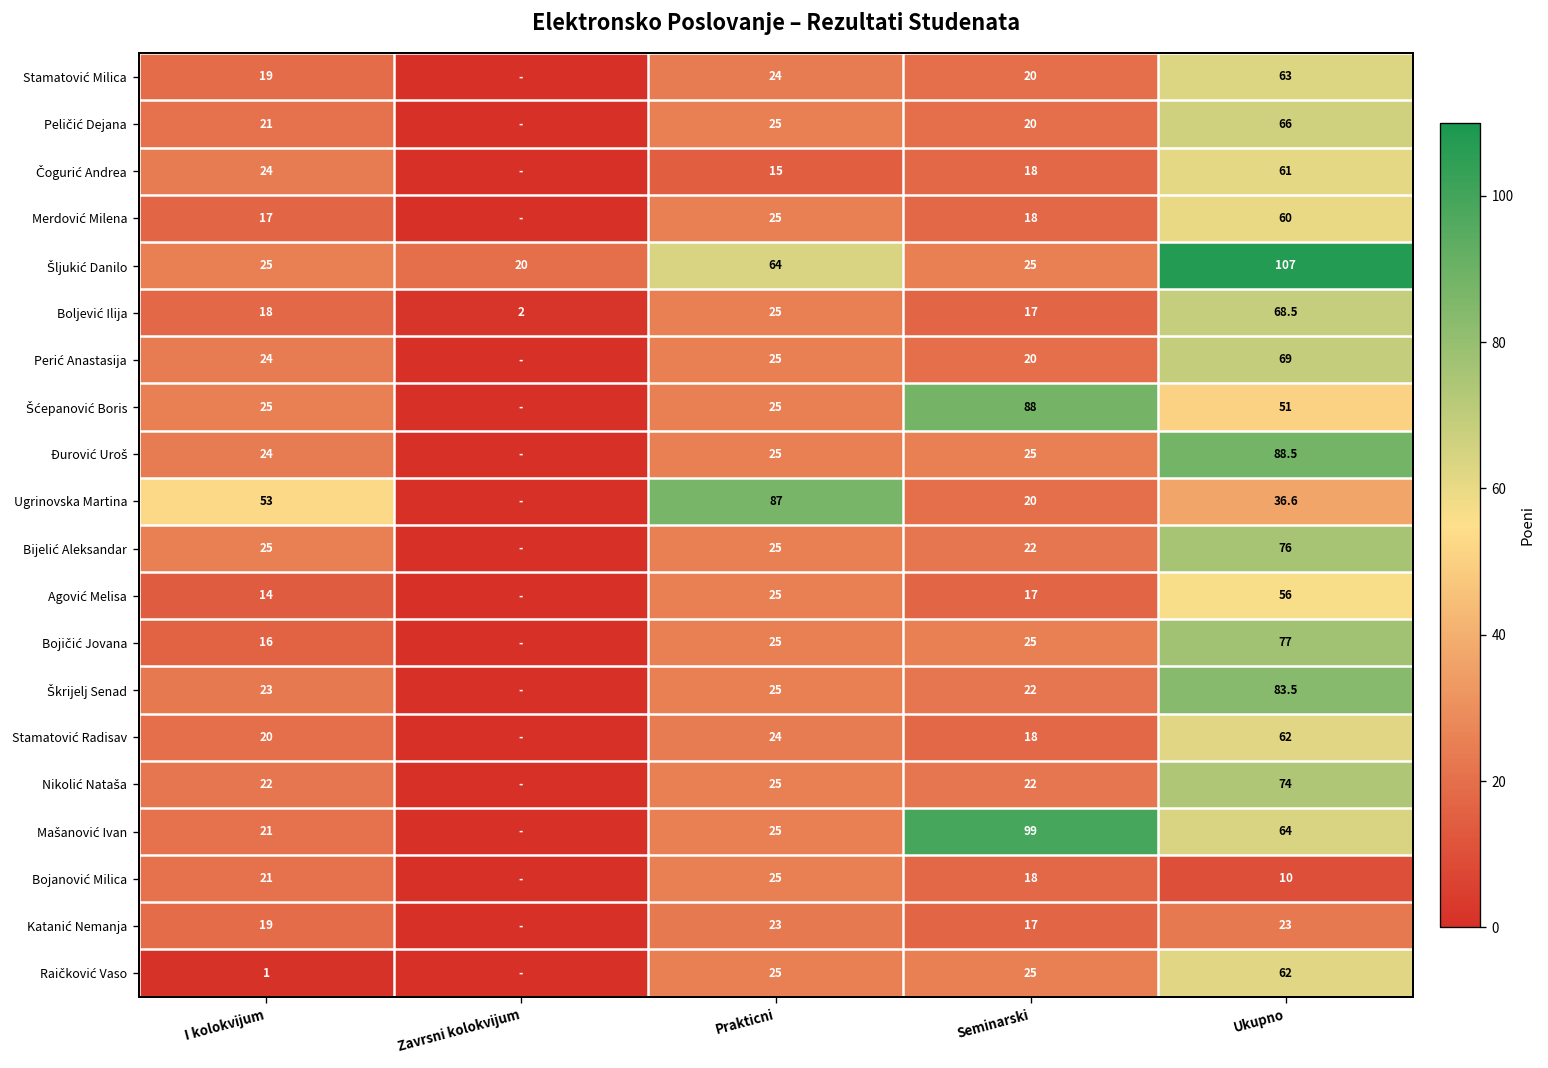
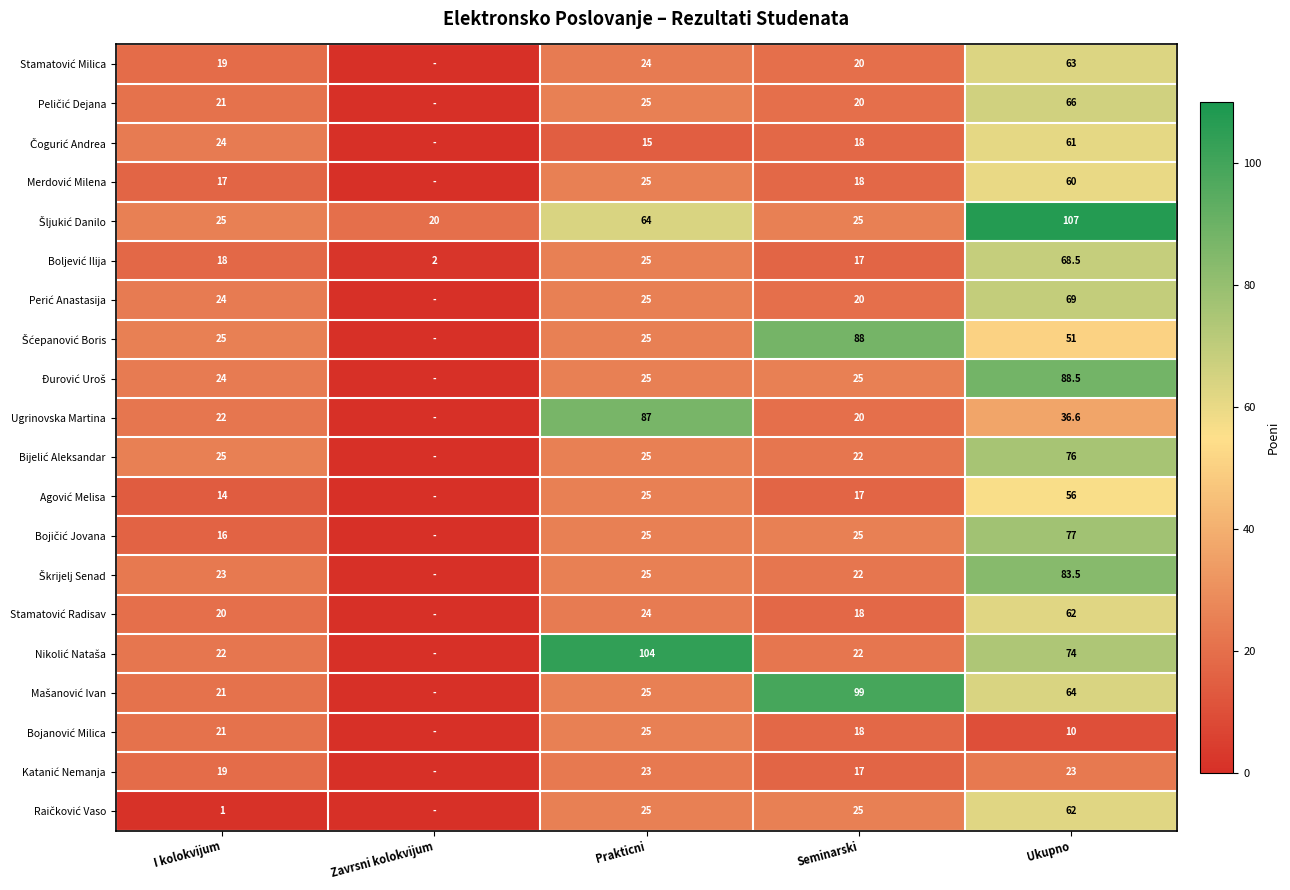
  {
    "Stamatović Milica": {
      "I kolokvijum": 19,
      "Prakticni": 24,
      "Seminarski": 20,
      "Ukupno": 63
    },
    "Peličić Dejana": {
      "I kolokvijum": 21,
      "Prakticni": 25,
      "Seminarski": 20,
      "Ukupno": 66
    },
    "Čogurić Andrea": {
      "I kolokvijum": 24,
      "Prakticni": 15,
      "Seminarski": 18,
      "Ukupno": 61
    },
    "Merdović Milena": {
      "I kolokvijum": 17,
      "Prakticni": 25,
      "Seminarski": 18,
      "Ukupno": 60
    },
    "Šljukić Danilo": {
      "I kolokvijum": 25,
      "Zavrsni kolokvijum": 20,
      "Prakticni": 64,
      "Seminarski": 25,
      "Ukupno": 107
    },
    "Boljević Ilija": {
      "I kolokvijum": 18,
      "Zavrsni kolokvijum": 2,
      "Prakticni": 25,
      "Seminarski": 17,
      "Ukupno": 68.5
    },
    "Perić Anastasija": {
      "I kolokvijum": 24,
      "Prakticni": 25,
      "Seminarski": 20,
      "Ukupno": 69
    },
    "Šćepanović Boris": {
      "I kolokvijum": 25,
      "Prakticni": 25,
      "Seminarski": 88,
      "Ukupno": 51
    },
    "Đurović Uroš": {
      "I kolokvijum": 24,
      "Prakticni": 25,
      "Seminarski": 25,
      "Ukupno": 88.5
    },
    "Ugrinovska Martina": {
-     "I kolokvijum": 53,
+     "I kolokvijum": 22,
      "Prakticni": 87,
      "Seminarski": 20,
      "Ukupno": 36.6
    },
    "Bijelić Aleksandar": {
      "I kolokvijum": 25,
      "Prakticni": 25,
      "Seminarski": 22,
      "Ukupno": 76
    },
    "Agović Melisa": {
      "I kolokvijum": 14,
      "Prakticni": 25,
      "Seminarski": 17,
      "Ukupno": 56
    },
    "Bojičić Jovana": {
      "I kolokvijum": 16,
      "Prakticni": 25,
      "Seminarski": 25,
      "Ukupno": 77
    },
    "Škrijelj Senad": {
      "I kolokvijum": 23,
      "Prakticni": 25,
      "Seminarski": 22,
      "Ukupno": 83.5
    },
    "Stamatović Radisav": {
      "I kolokvijum": 20,
      "Prakticni": 24,
      "Seminarski": 18,
      "Ukupno": 62
    },
    "Nikolić Nataša": {
      "I kolokvijum": 22,
-     "Prakticni": 25,
+     "Prakticni": 104,
      "Seminarski": 22,
      "Ukupno": 74
    },
    "Mašanović Ivan": {
      "I kolokvijum": 21,
      "Prakticni": 25,
      "Seminarski": 99,
      "Ukupno": 64
    },
    "Bojanović Milica": {
      "I kolokvijum": 21,
      "Prakticni": 25,
      "Seminarski": 18,
      "Ukupno": 10
    },
    "Katanić Nemanja": {
      "I kolokvijum": 19,
      "Prakticni": 23,
      "Seminarski": 17,
      "Ukupno": 23
    },
    "Raičković Vaso": {
      "I kolokvijum": 1,
      "Prakticni": 25,
      "Seminarski": 25,
      "Ukupno": 62
    }
  }
